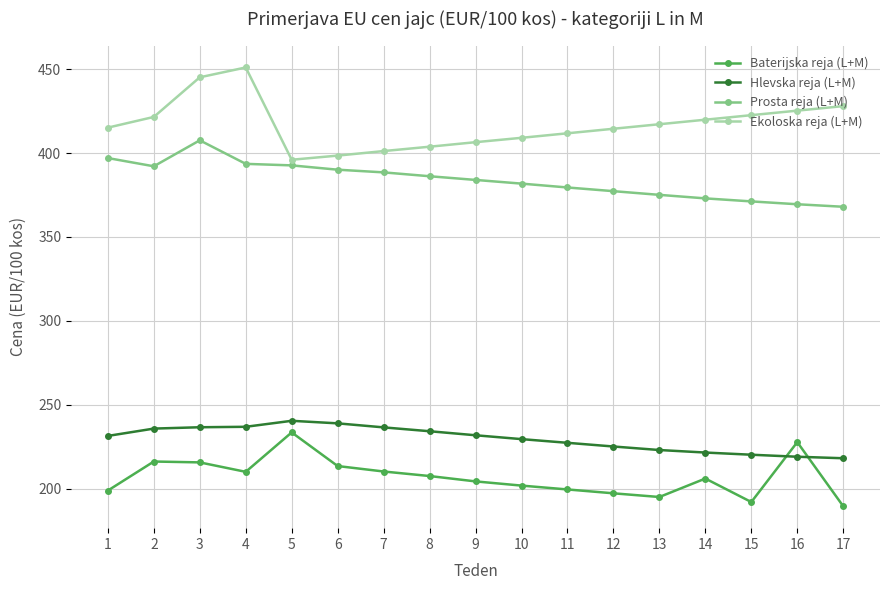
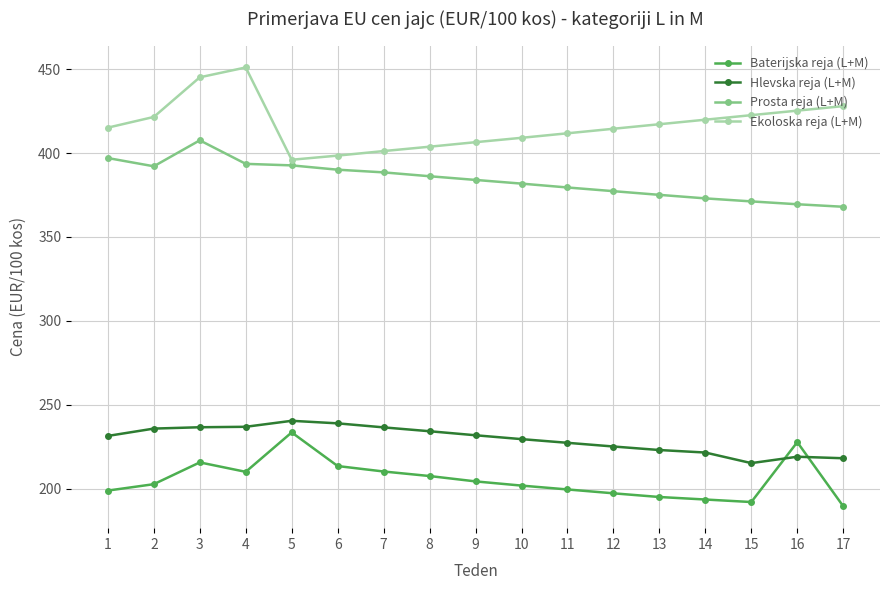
  {
    "Baterijska reja (L+M)": {
      "1": 199,
-     "2": 216,
+     "2": 203,
      "3": 216,
      "4": 210,
      "5": 234,
      "6": 213,
      "7": 210,
      "8": 208,
      "9": 204,
      "10": 202,
      "11": 200,
      "12": 197,
      "13": 195,
-     "14": 206,
+     "14": 194,
      "15": 192,
      "16": 228,
      "17": 190
    },
    "Hlevska reja (L+M)": {
      "1": 231,
      "2": 236,
      "3": 237,
      "4": 237,
      "5": 240,
      "6": 239,
      "7": 237,
      "8": 234,
      "9": 232,
      "10": 230,
      "11": 227,
      "12": 225,
      "13": 223,
      "14": 222,
-     "15": 220,
+     "15": 215,
      "16": 219,
      "17": 218
    }
  }
